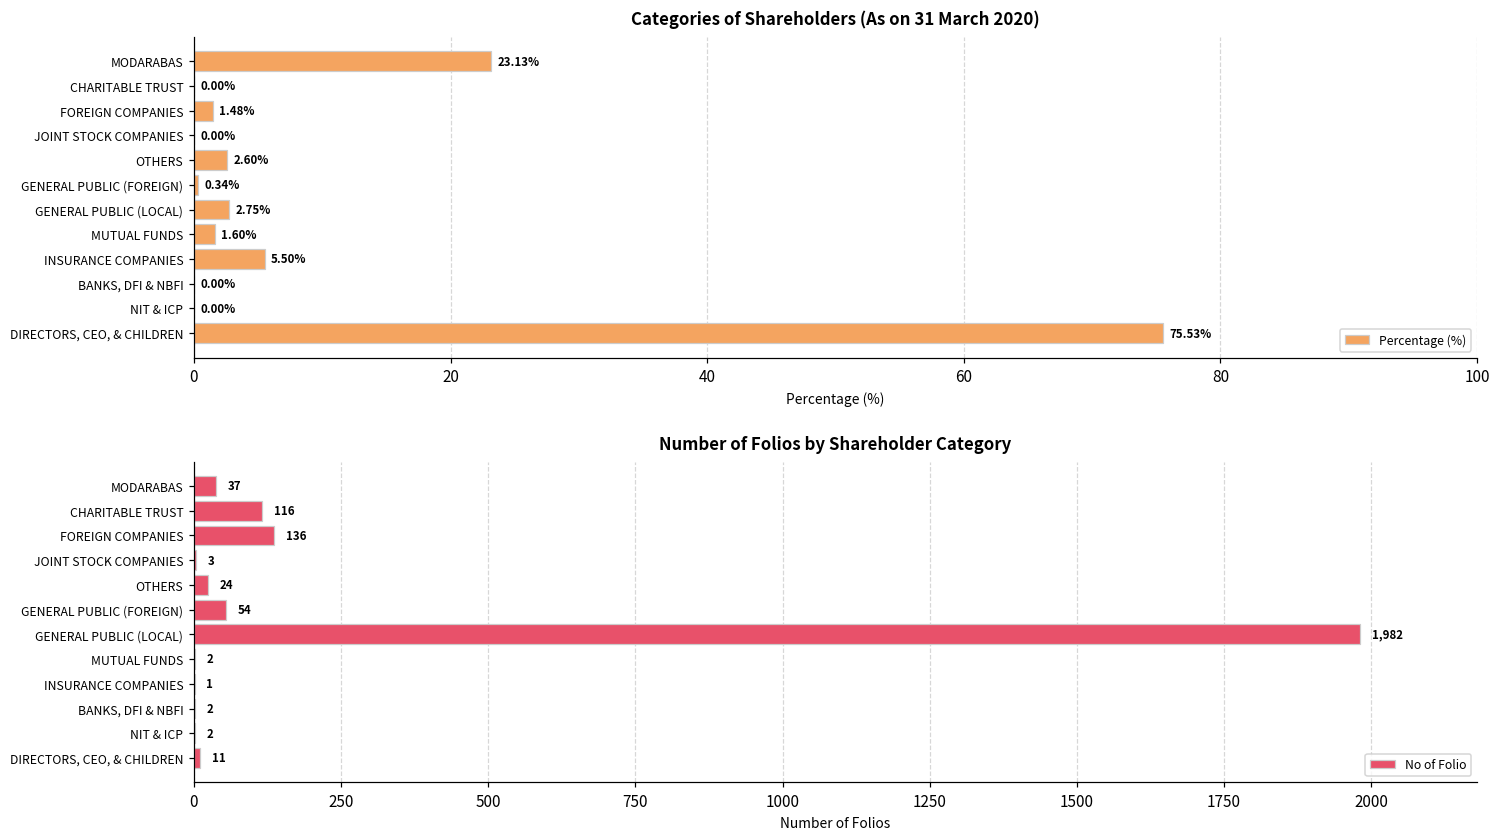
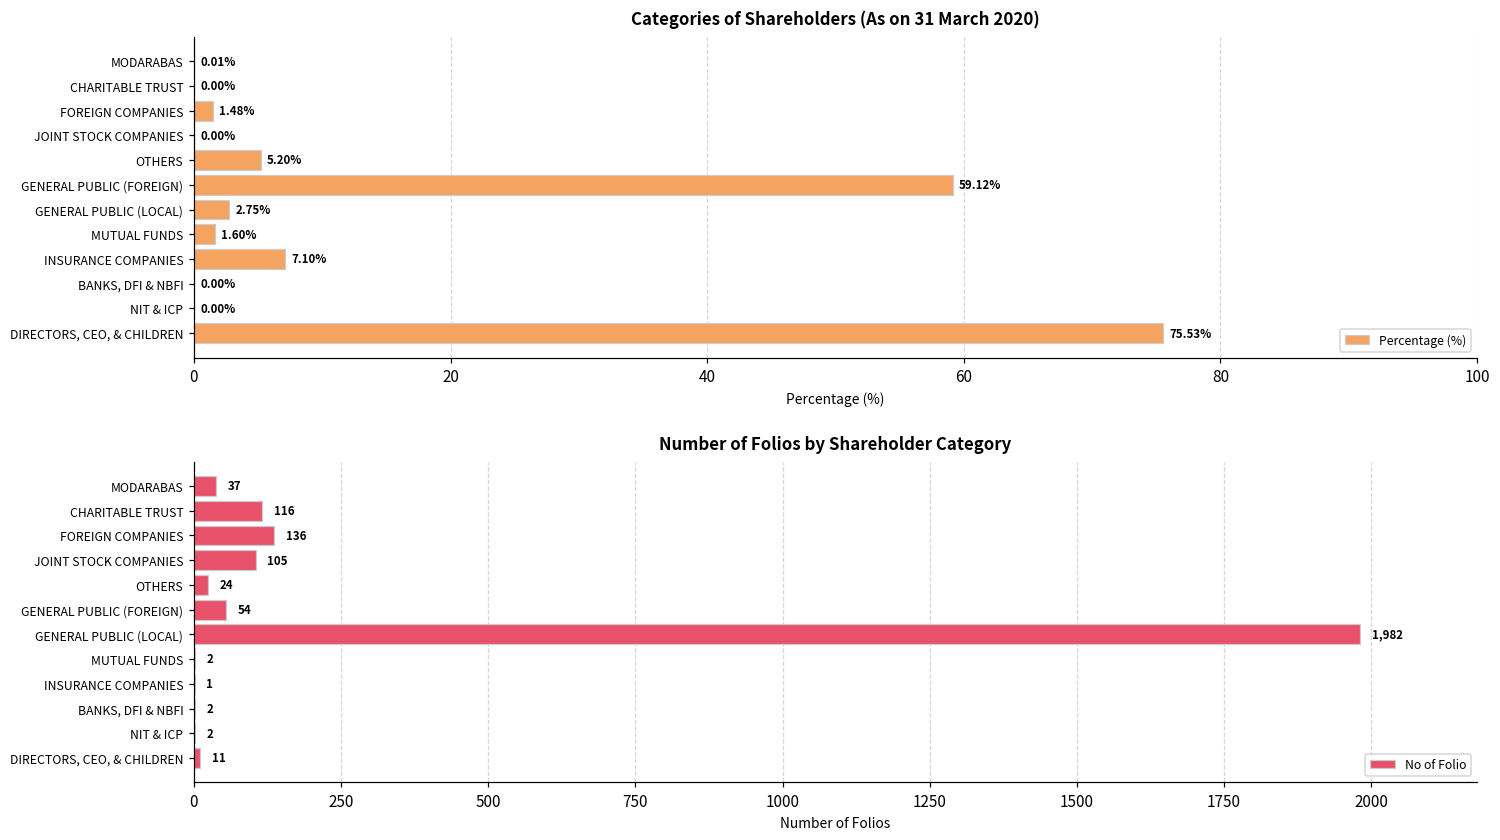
  {
    "Categories of Shareholders (As on 31 March 2020)": {
-     "MODARABAS": "23.13%",
+     "MODARABAS": "0.01%",
      "CHARITABLE TRUST": "0.00%",
      "FOREIGN COMPANIES": "1.48%",
      "JOINT STOCK COMPANIES": "0.00%",
-     "OTHERS": "2.60%",
-     "GENERAL PUBLIC (FOREIGN)": "0.34%",
+     "OTHERS": "5.20%",
+     "GENERAL PUBLIC (FOREIGN)": "59.12%",
      "GENERAL PUBLIC (LOCAL)": "2.75%",
      "MUTUAL FUNDS": "1.60%",
-     "INSURANCE COMPANIES": "5.50%",
+     "INSURANCE COMPANIES": "7.10%",
      "BANKS, DFI & NBFI": "0.00%",
      "NIT & ICP": "0.00%",
      "DIRECTORS, CEO, & CHILDREN": "75.53%"
    },
    "Number of Folios by Shareholder Category": {
      "MODARABAS": "37",
      "CHARITABLE TRUST": "116",
      "FOREIGN COMPANIES": "136",
-     "JOINT STOCK COMPANIES": "3",
+     "JOINT STOCK COMPANIES": "105",
      "OTHERS": "24",
      "GENERAL PUBLIC (FOREIGN)": "54",
      "GENERAL PUBLIC (LOCAL)": "1,982",
      "MUTUAL FUNDS": "2",
      "INSURANCE COMPANIES": "1",
      "BANKS, DFI & NBFI": "2",
      "NIT & ICP": "2",
      "DIRECTORS, CEO, & CHILDREN": "11"
    }
  }
